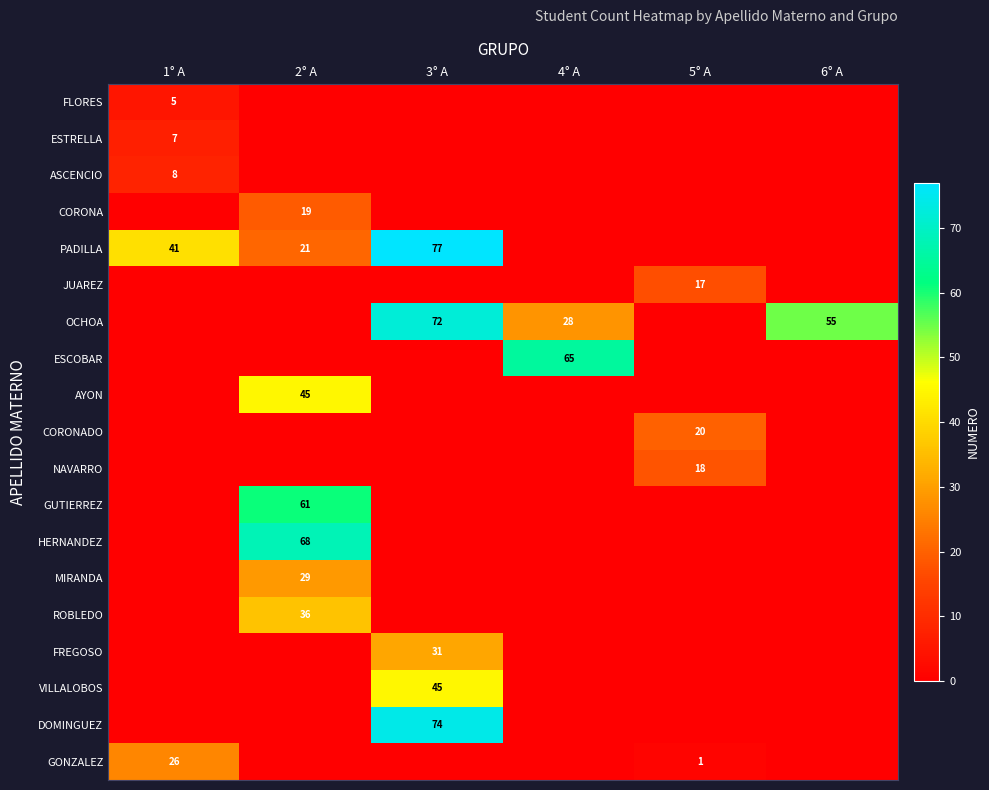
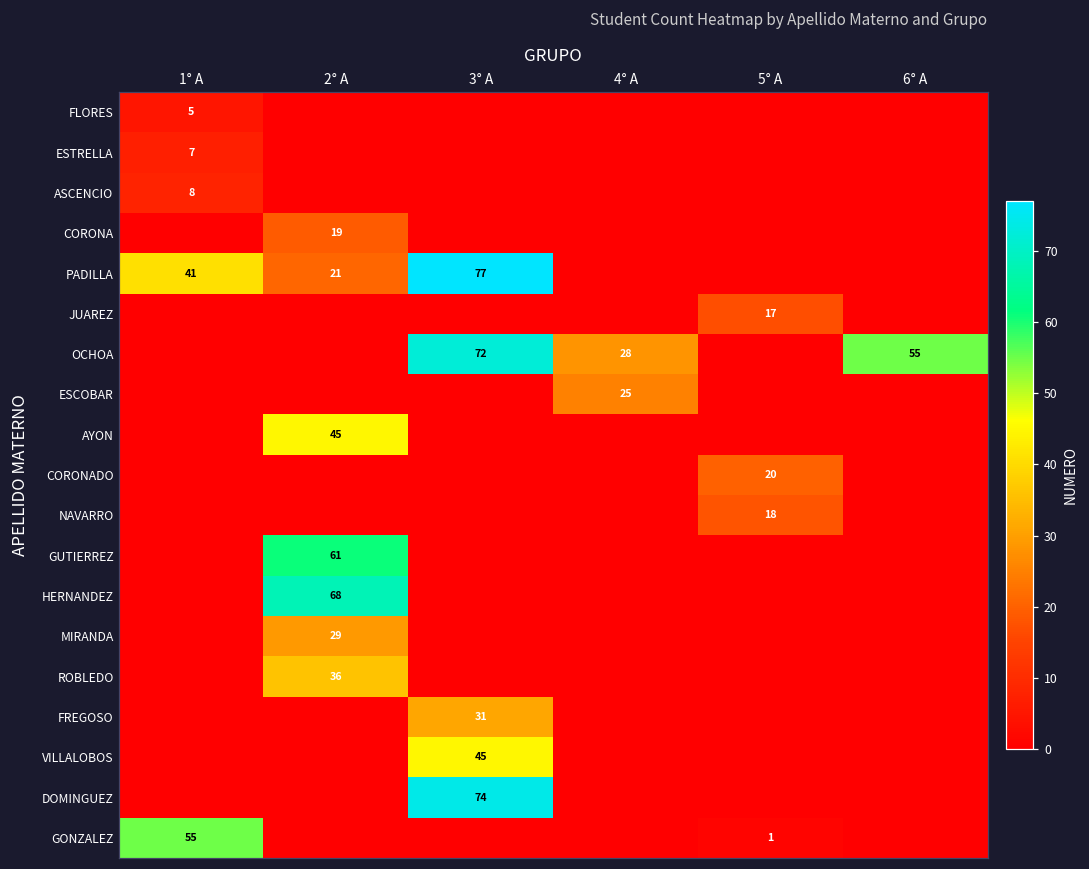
  {
    "FLORES": {
      "1° A": 5
    },
    "ESTRELLA": {
      "1° A": 7
    },
    "ASCENCIO": {
      "1° A": 8
    },
    "CORONA": {
      "2° A": 19
    },
    "PADILLA": {
      "1° A": 41,
      "2° A": 21,
      "3° A": 77
    },
    "JUAREZ": {
      "5° A": 17
    },
    "OCHOA": {
      "3° A": 72,
      "4° A": 28,
      "6° A": 55
    },
    "ESCOBAR": {
-     "4° A": 65
+     "4° A": 25
    },
    "AYON": {
      "2° A": 45
    },
    "CORONADO": {
      "5° A": 20
    },
    "NAVARRO": {
      "5° A": 18
    },
    "GUTIERREZ": {
      "2° A": 61
    },
    "HERNANDEZ": {
      "2° A": 68
    },
    "MIRANDA": {
      "2° A": 29
    },
    "ROBLEDO": {
      "2° A": 36
    },
    "FREGOSO": {
      "3° A": 31
    },
    "VILLALOBOS": {
      "3° A": 45
    },
    "DOMINGUEZ": {
      "3° A": 74
    },
    "GONZALEZ": {
-     "1° A": 26,
+     "1° A": 55,
      "5° A": 1
    }
  }
